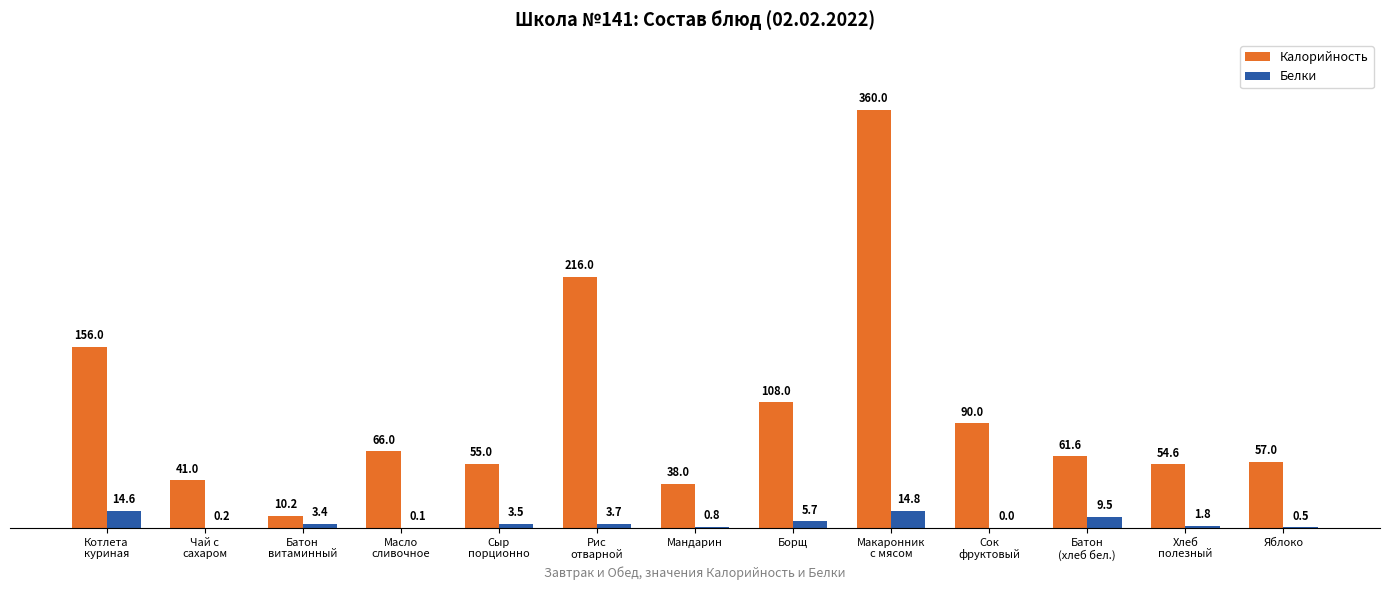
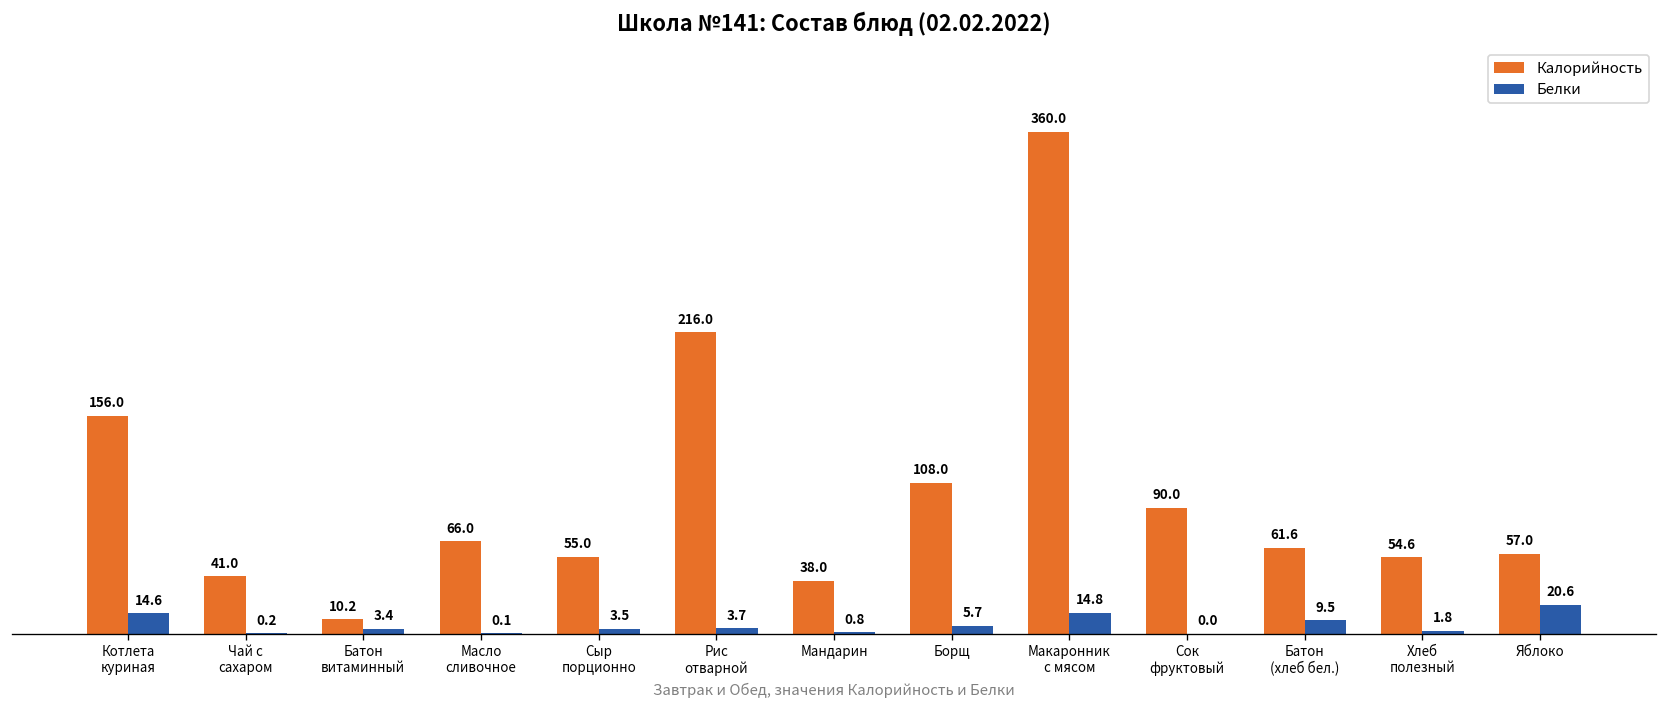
  {
    "Калорийность": {
      "Котлета куриная": 156.0,
      "Чай с сахаром": 41.0,
      "Батон витаминный": 10.2,
      "Масло сливочное": 66.0,
      "Сыр порционно": 55.0,
      "Рис отварной": 216.0,
      "Мандарин": 38.0,
      "Борщ": 108.0,
      "Макаронник с мясом": 360.0,
      "Сок фруктовый": 90.0,
      "Батон (хлеб бел.)": 61.6,
      "Хлеб полезный": 54.6,
      "Яблоко": 57.0
    },
    "Белки": {
      "Котлета куриная": 14.6,
      "Чай с сахаром": 0.2,
      "Батон витаминный": 3.4,
      "Масло сливочное": 0.1,
      "Сыр порционно": 3.5,
      "Рис отварной": 3.7,
      "Мандарин": 0.8,
      "Борщ": 5.7,
      "Макаронник с мясом": 14.8,
      "Сок фруктовый": 0.0,
      "Батон (хлеб бел.)": 9.5,
      "Хлеб полезный": 1.8,
-     "Яблоко": 0.5
+     "Яблоко": 20.6
    }
  }
